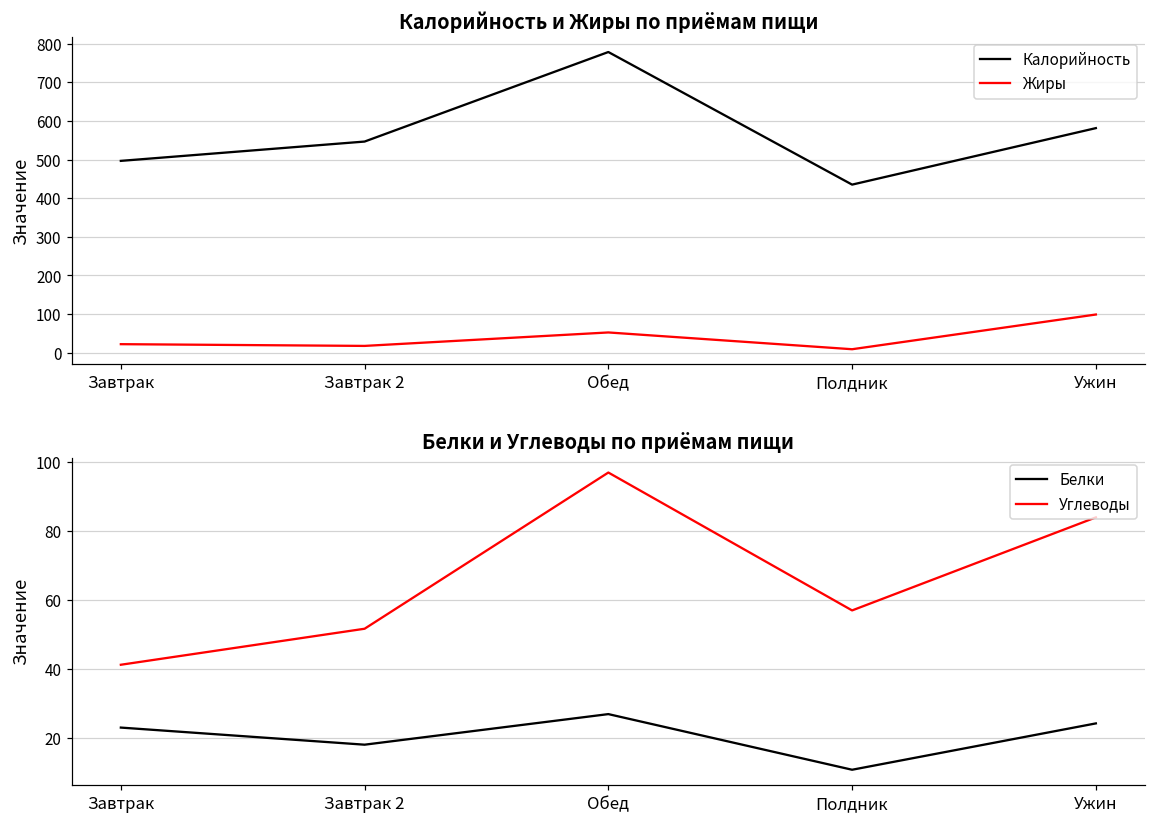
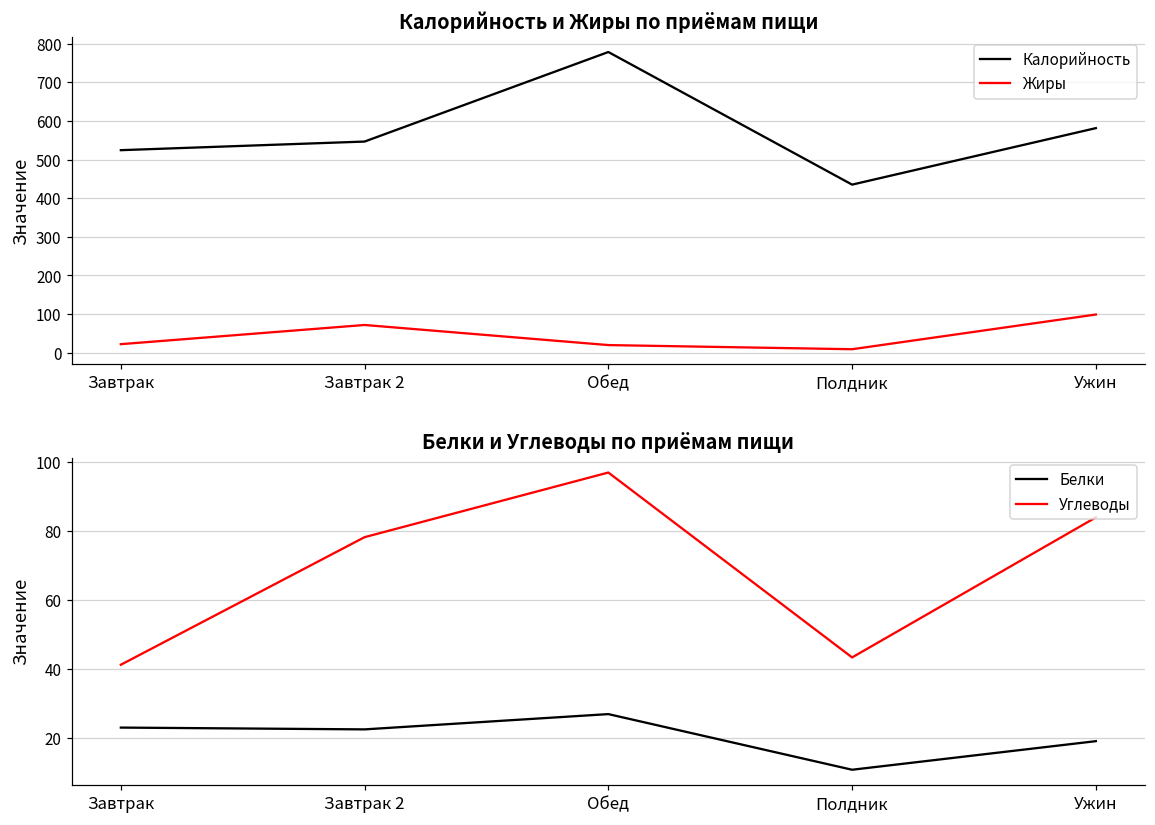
  {
    "Калорийность и Жиры по приёмам пищи": {
      "Калорийность": {
-       "Завтрак": 500,
+       "Завтрак": 520,
        "Завтрак 2": 550,
        "Обед": 780,
        "Полдник": 440,
        "Ужин": 580
      },
      "Жиры": {
        "Завтрак": 20,
-       "Завтрак 2": 20,
-       "Обед": 50,
+       "Завтрак 2": 70,
+       "Обед": 20,
        "Полдник": 10,
        "Ужин": 100
      }
    },
    "Белки и Углеводы по приёмам пищи": {
      "Белки": {
        "Завтрак": 23,
-       "Завтрак 2": 18,
+       "Завтрак 2": 23,
        "Обед": 27,
        "Полдник": 11,
-       "Ужин": 24
+       "Ужин": 19
      },
      "Углеводы": {
        "Завтрак": 41,
-       "Завтрак 2": 52,
+       "Завтрак 2": 78,
        "Обед": 97,
-       "Полдник": 57,
+       "Полдник": 43,
        "Ужин": 84
      }
    }
  }
